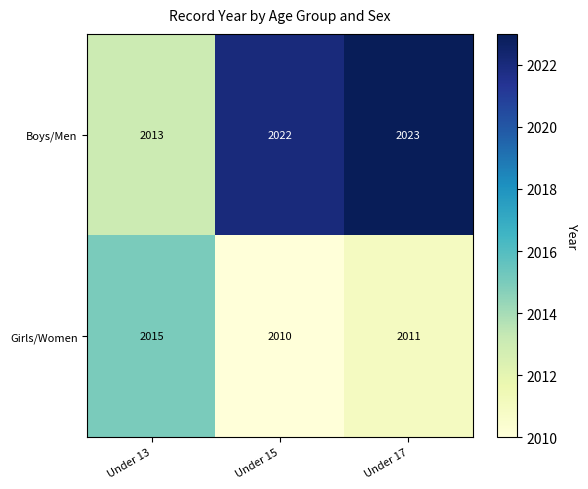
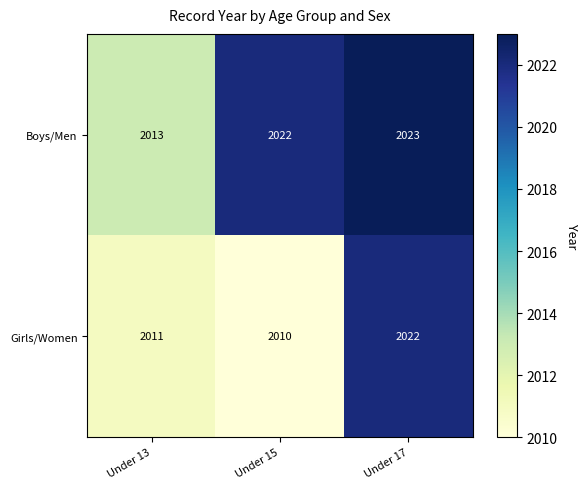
  {
    "Boys/Men": {
      "Under 13": 2013,
      "Under 15": 2022,
      "Under 17": 2023
    },
    "Girls/Women": {
-     "Under 13": 2015,
+     "Under 13": 2011,
      "Under 15": 2010,
-     "Under 17": 2011
+     "Under 17": 2022
    }
  }
